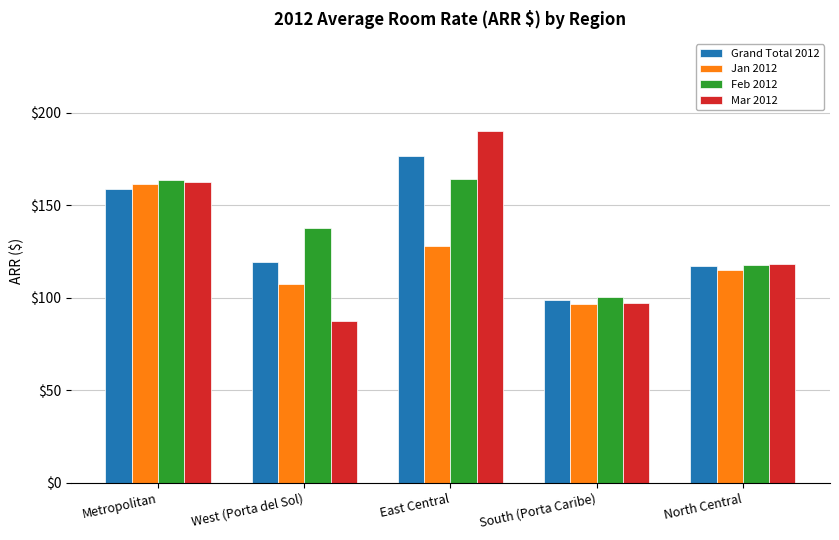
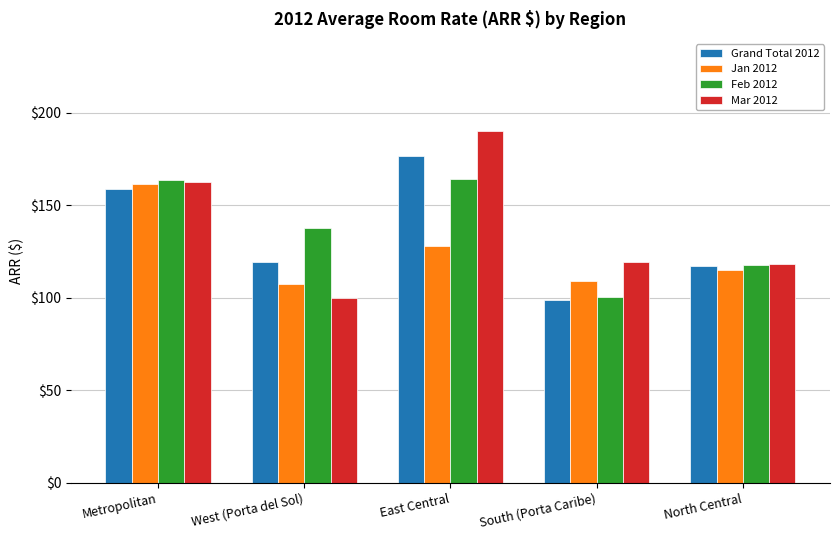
  {
    "Grand Total 2012": {
      "Metropolitan": "$159",
      "West (Porta del Sol)": "$119",
      "East Central": "$177",
      "South (Porta Caribe)": "$99",
      "North Central": "$117"
    },
    "Jan 2012": {
      "Metropolitan": "$162",
      "West (Porta del Sol)": "$108",
      "East Central": "$128",
-     "South (Porta Caribe)": "$97",
+     "South (Porta Caribe)": "$109",
      "North Central": "$115"
    },
    "Feb 2012": {
      "Metropolitan": "$164",
      "West (Porta del Sol)": "$138",
      "East Central": "$164",
      "South (Porta Caribe)": "$101",
      "North Central": "$118"
    },
    "Mar 2012": {
      "Metropolitan": "$163",
-     "West (Porta del Sol)": "$88",
+     "West (Porta del Sol)": "$100",
      "East Central": "$190",
-     "South (Porta Caribe)": "$97",
+     "South (Porta Caribe)": "$120",
      "North Central": "$118"
    }
  }
